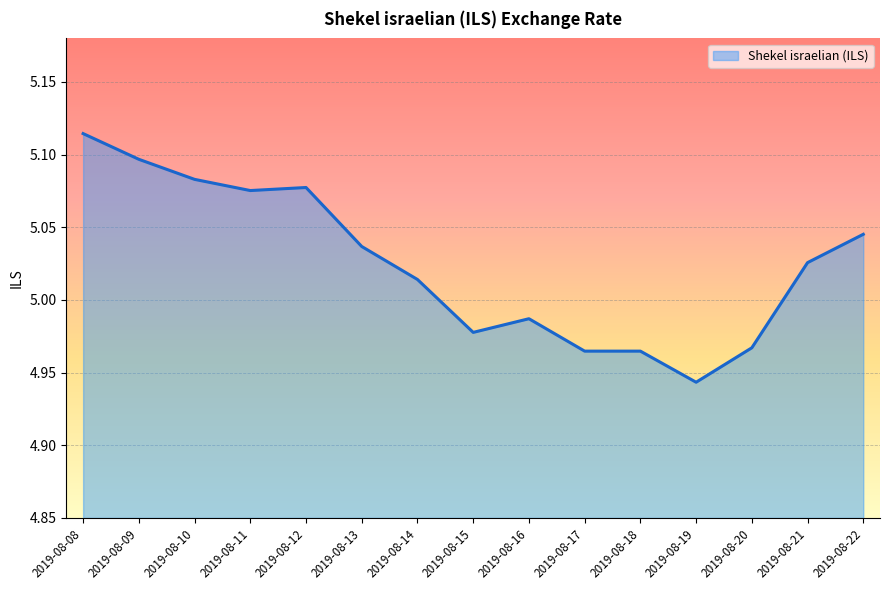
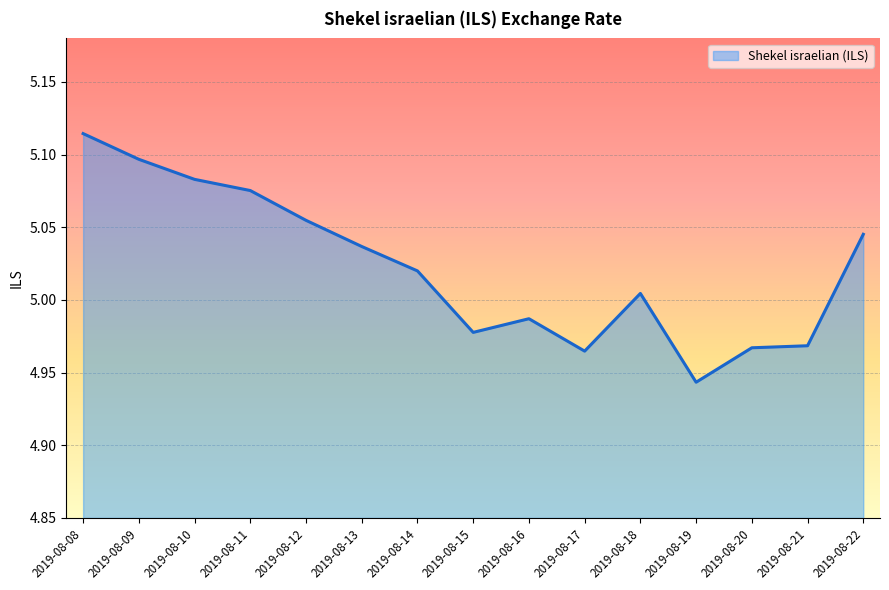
  {
    "2019-08-08": 5.115,
    "2019-08-09": 5.097,
    "2019-08-10": 5.083,
    "2019-08-11": 5.075,
-   "2019-08-12": 5.077,
+   "2019-08-12": 5.055,
    "2019-08-13": 5.037,
-   "2019-08-14": 5.014,
+   "2019-08-14": 5.020,
    "2019-08-15": 4.978,
    "2019-08-16": 4.987,
    "2019-08-17": 4.965,
-   "2019-08-18": 4.965,
+   "2019-08-18": 5.005,
    "2019-08-19": 4.943,
    "2019-08-20": 4.967,
-   "2019-08-21": 5.026,
+   "2019-08-21": 4.969,
    "2019-08-22": 5.045
  }
